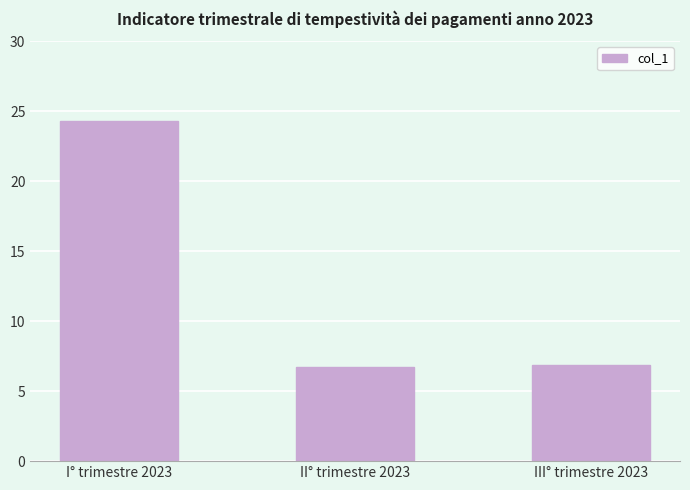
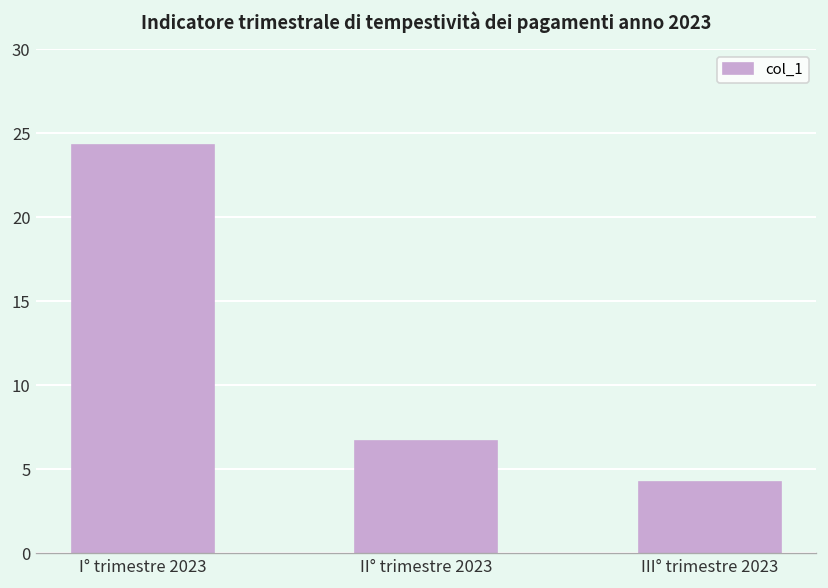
  {
    "I° trimestre 2023": 24.3,
    "II° trimestre 2023": 6.7,
-   "III° trimestre 2023": 6.9
+   "III° trimestre 2023": 4.2
  }
